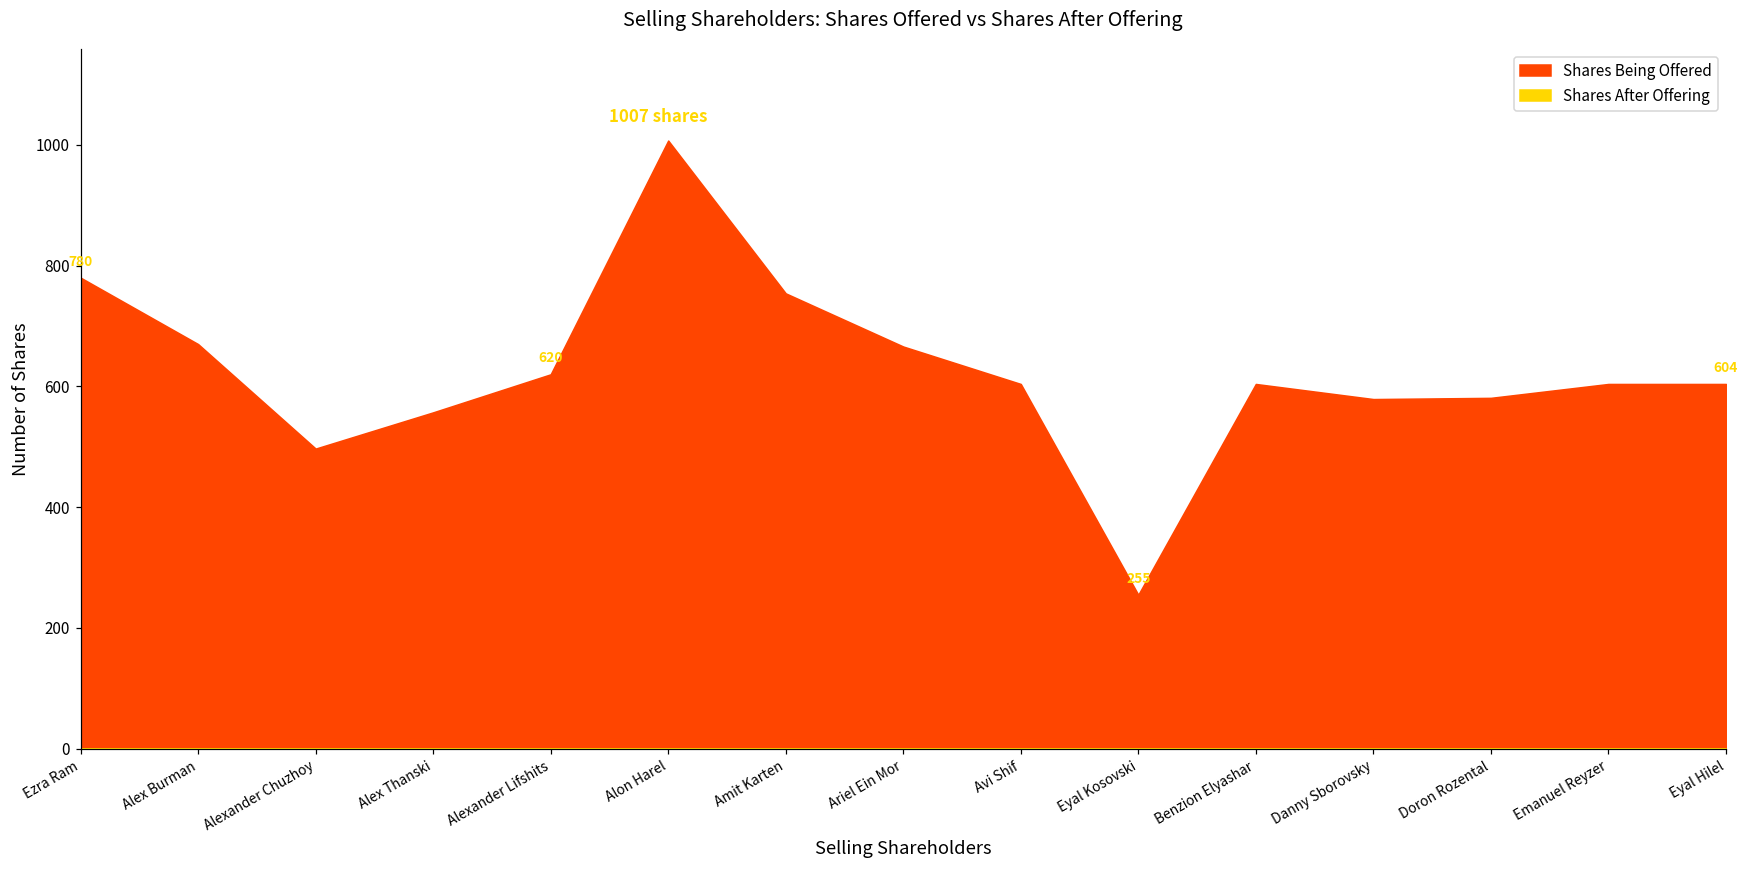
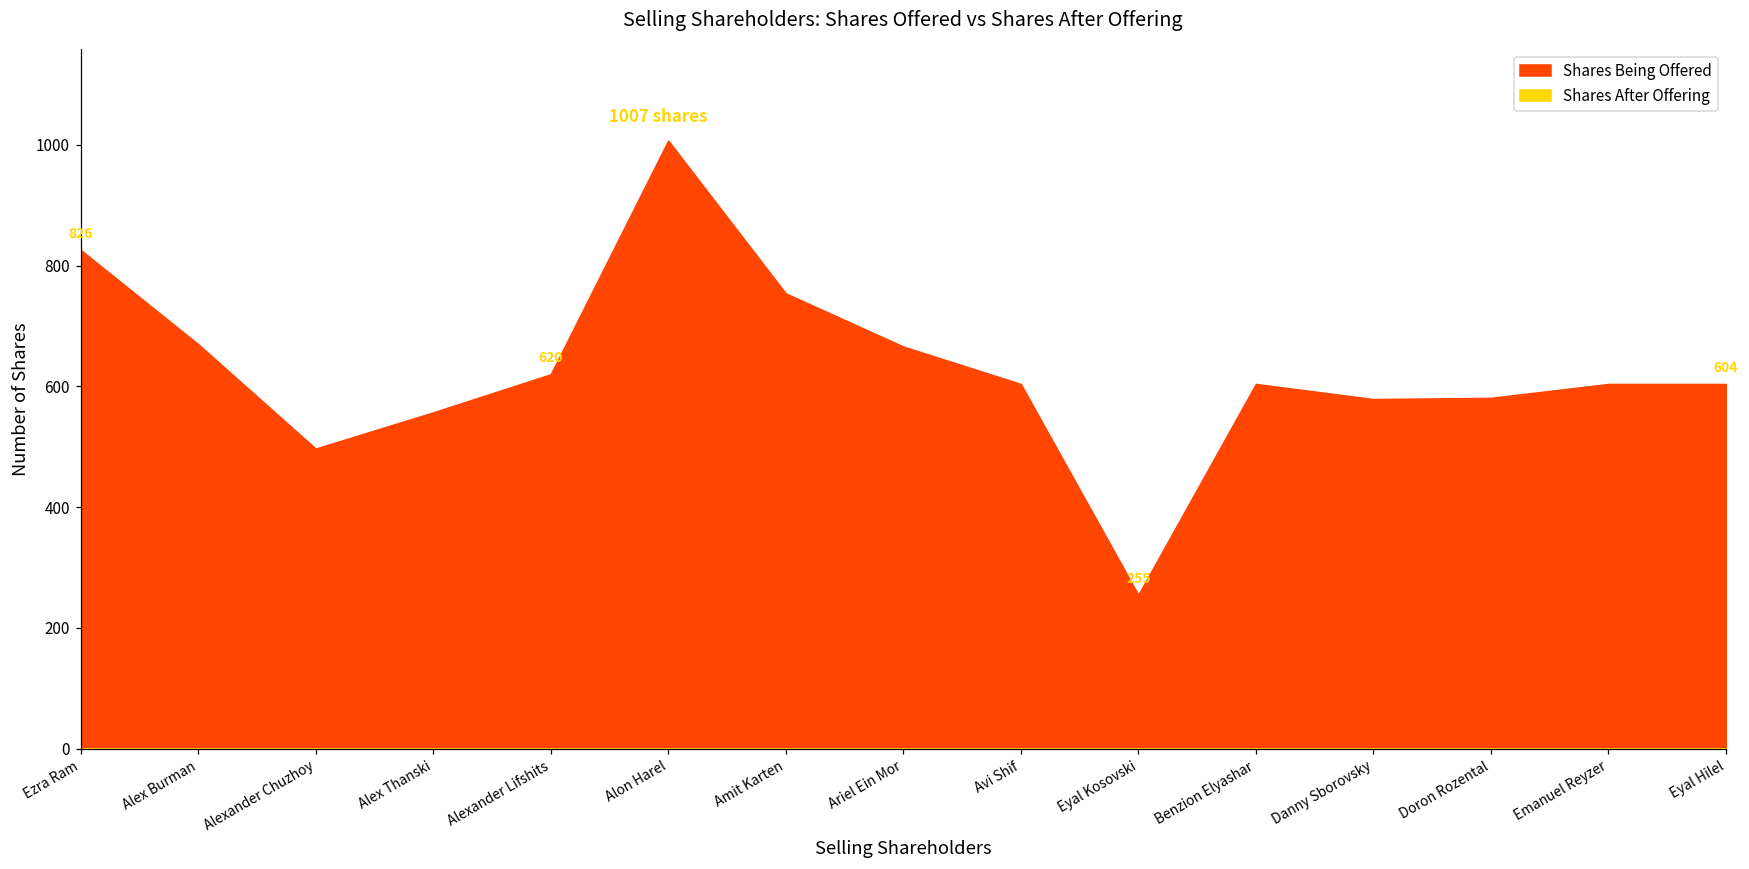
  {
    "Shares Being Offered": {
-     "Ezra Ram": 780
+     "Ezra Ram": 826
    }
  }
